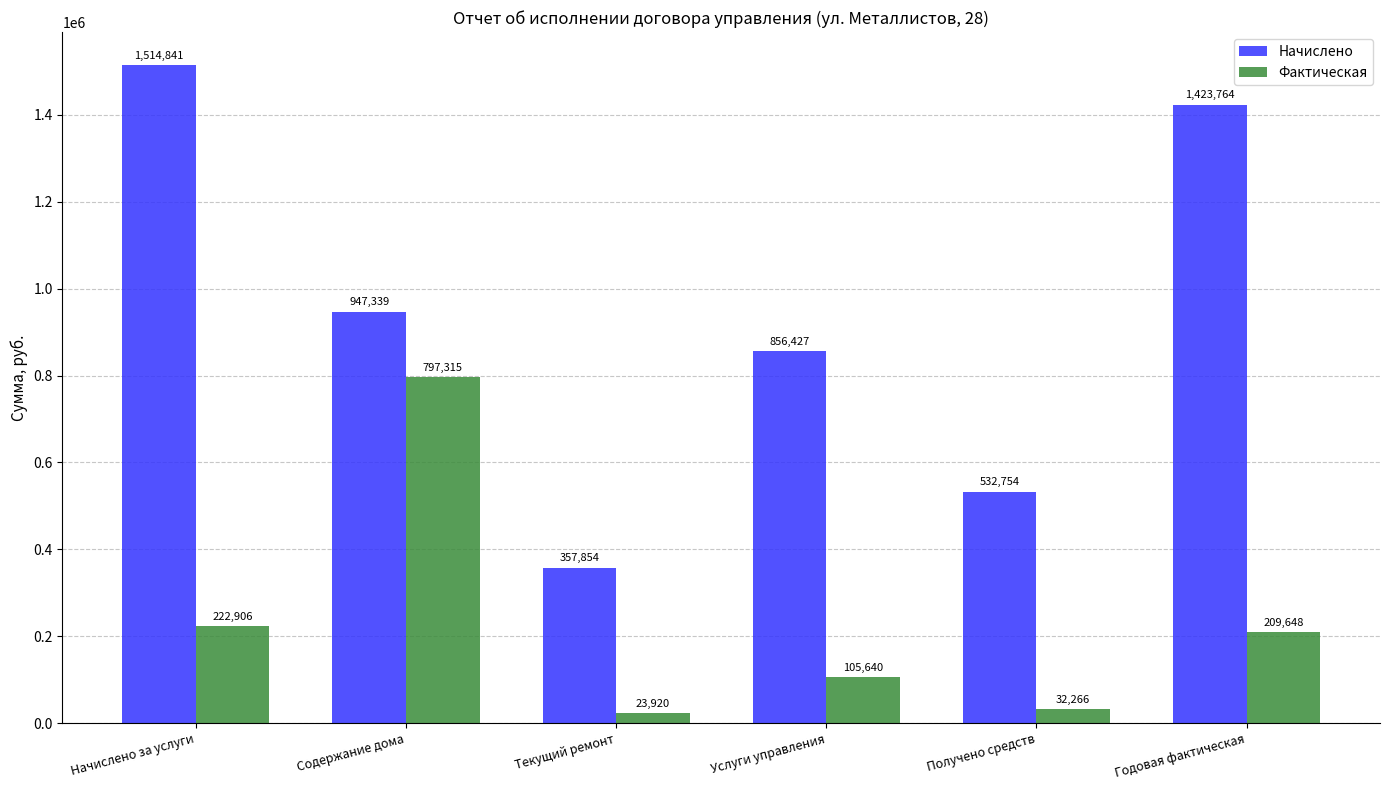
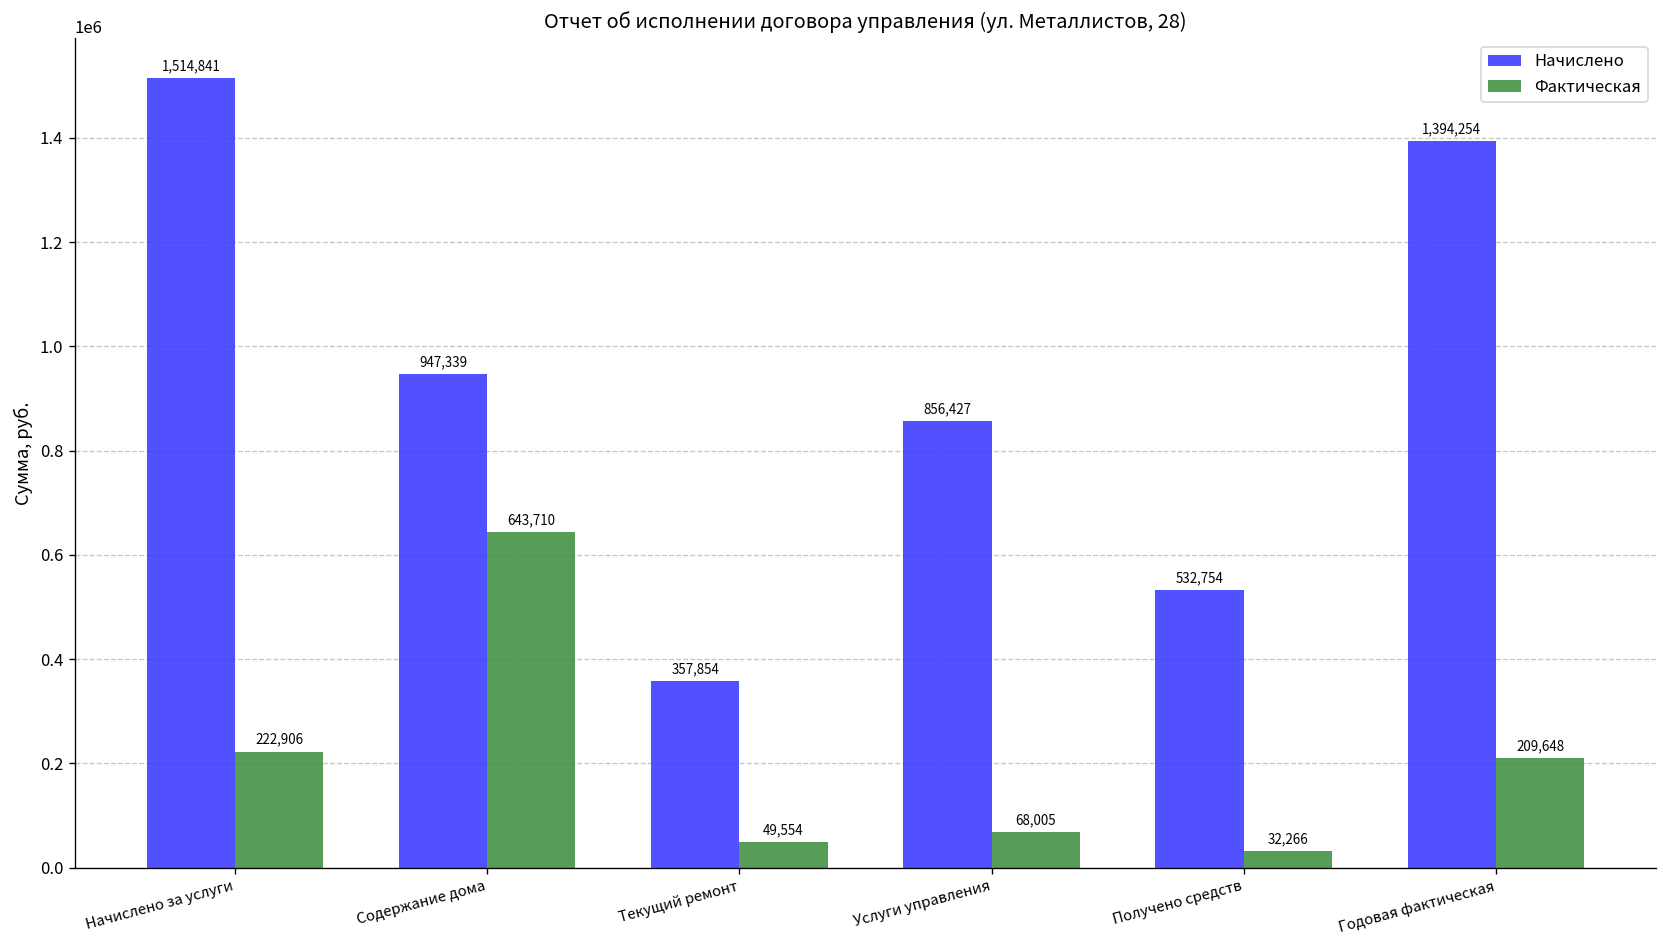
  {
    "Начислено": {
      "Начислено за услуги": "1,514,841",
      "Содержание дома": "947,339",
      "Текущий ремонт": "357,854",
      "Услуги управления": "856,427",
      "Получено средств": "532,754",
-     "Годовая фактическая": "1,423,764"
+     "Годовая фактическая": "1,394,254"
    },
    "Фактическая": {
      "Начислено за услуги": "222,906",
-     "Содержание дома": "797,315",
-     "Текущий ремонт": "23,920",
-     "Услуги управления": "105,640",
+     "Содержание дома": "643,710",
+     "Текущий ремонт": "49,554",
+     "Услуги управления": "68,005",
      "Получено средств": "32,266",
      "Годовая фактическая": "209,648"
    }
  }
